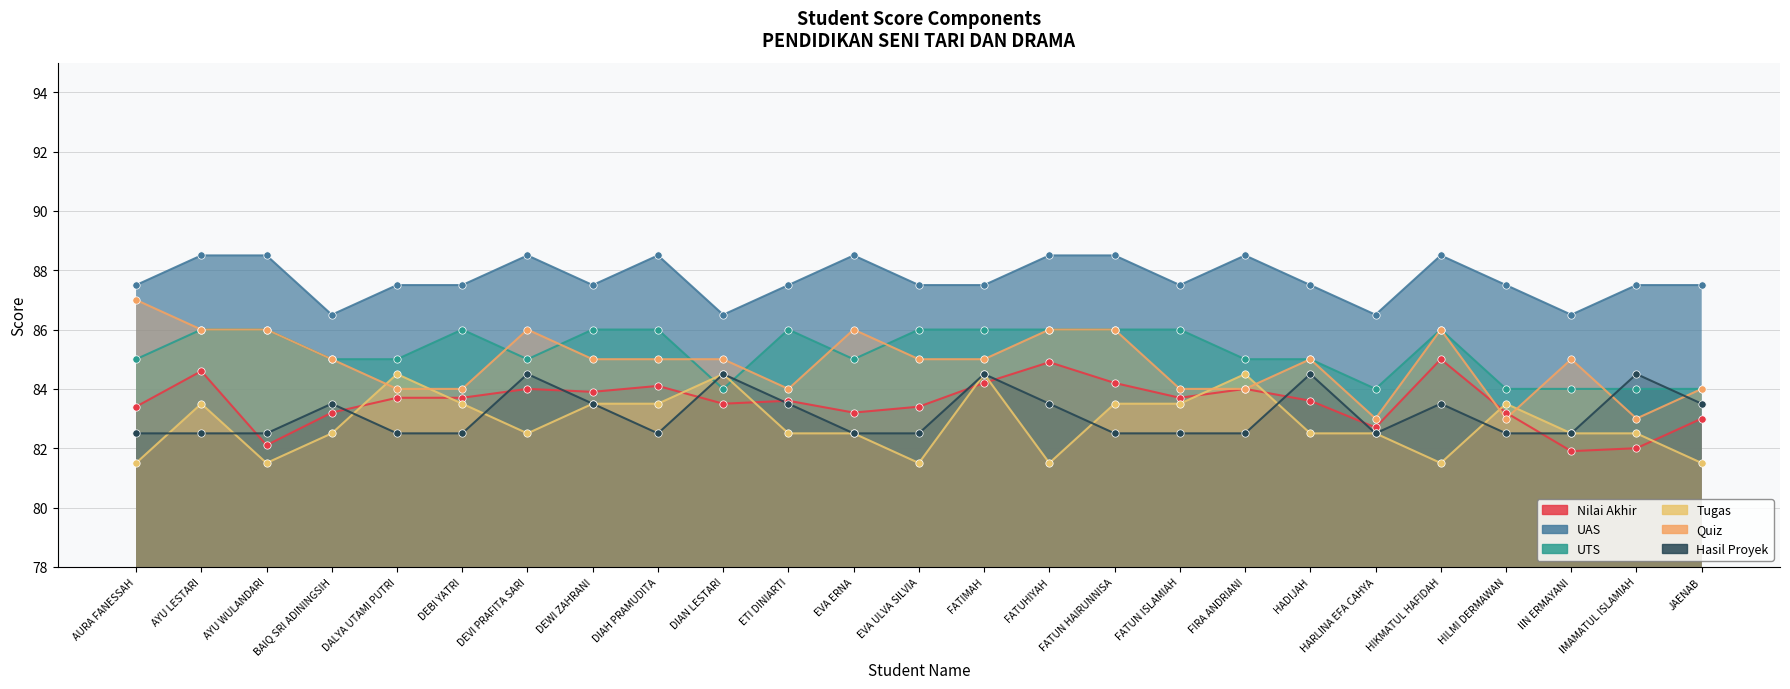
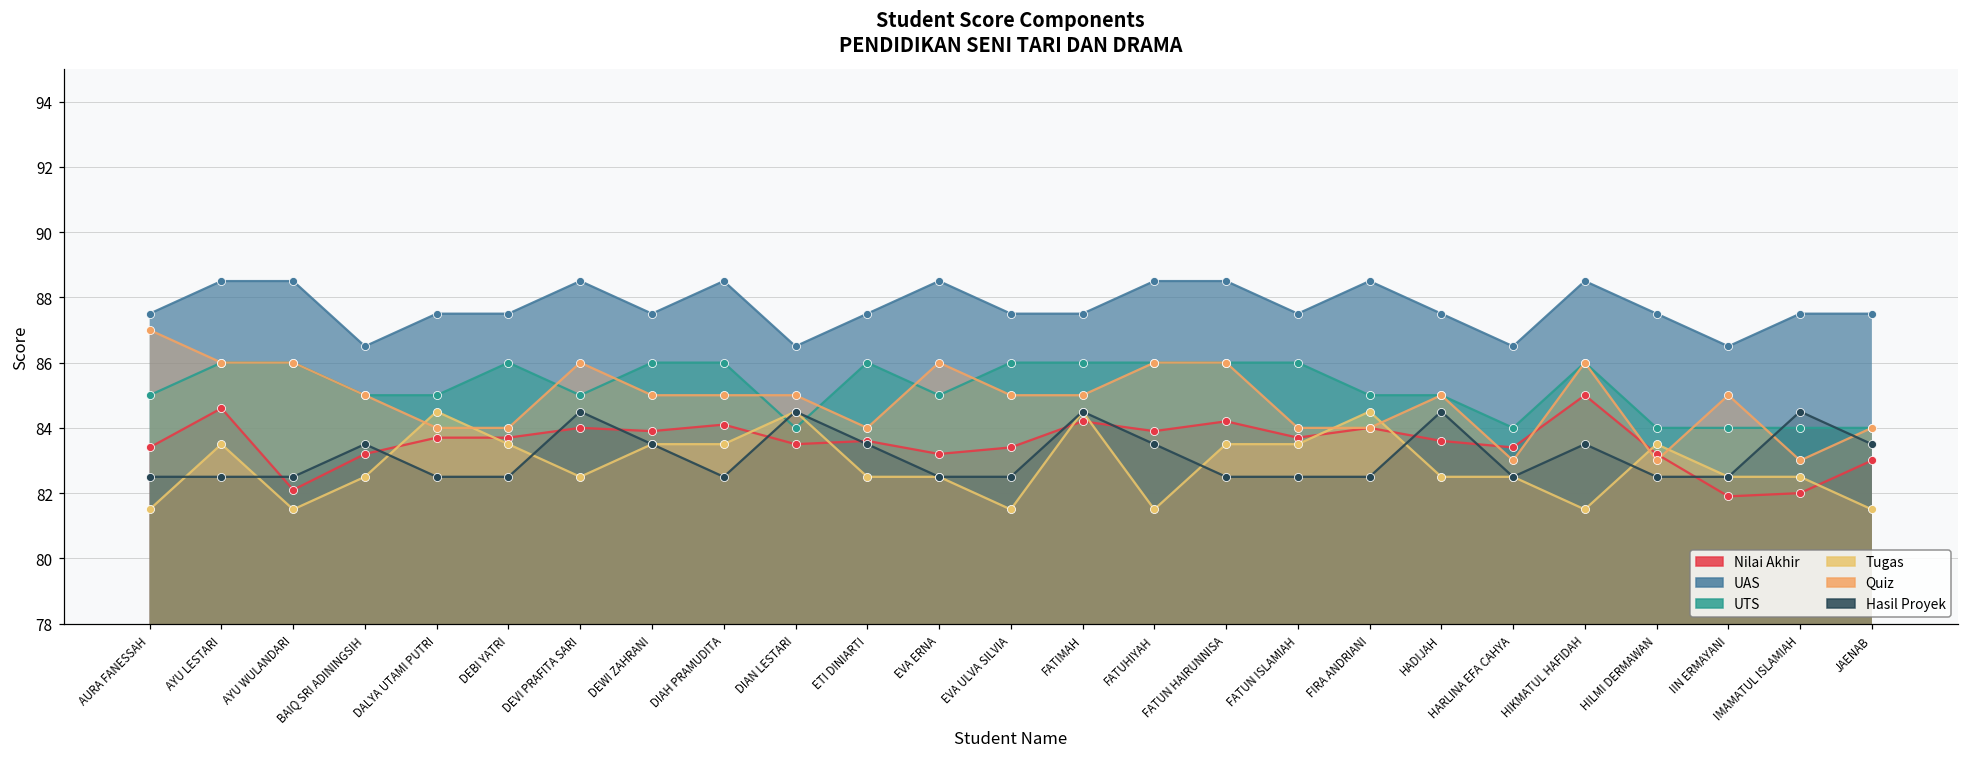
  {
    "Nilai Akhir": {
      "AURA FANESSAH": 83.4,
      "AYU LESTARI": 84.6,
      "AYU WULANDARI": 82.1,
      "BAIQ SRI ADININGSIH": 83.2,
      "DALYA UTAMI PUTRI": 83.7,
      "DEBI YATRI": 83.7,
      "DEVI PRAFITA SARI": 84.0,
      "DEWI ZAHRANI": 83.9,
      "DIAH PRAMUDITA": 84.1,
      "DIAN LESTARI": 83.5,
      "ETI DINIARTI": 83.6,
      "EVA ERNA": 83.2,
      "EVA ULVA SILVIA": 83.4,
      "FATIMAH": 84.2,
-     "FATUHIYAH": 84.9,
+     "FATUHIYAH": 83.9,
      "FATUN HAIRUNNISA": 84.2,
      "FATUN ISLAMIAH": 83.7,
      "HADIJAH": 83.6,
-     "HARLINA EFA CAHYA": 82.7,
+     "HARLINA EFA CAHYA": 83.4,
      "HIKMATUL HAFIDAH": 85.0,
      "HILMI DERMAWAN": 83.2,
      "IIN ERMAYANI": 81.9,
      "IMAMATUL ISLAMIAH": 82.0,
      "JAENAB": 83.0
    },
    "Hasil Proyek": {
      "AURA FANESSAH": 82.5,
      "AYU LESTARI": 82.5,
      "AYU WULANDARI": 82.5,
      "BAIQ SRI ADININGSIH": 83.5,
      "DALYA UTAMI PUTRI": 82.5,
      "DEBI YATRI": 82.5,
      "DEVI PRAFITA SARI": 84.5,
      "DIAH PRAMUDITA": 82.5,
      "ETI DINIARTI": 83.5,
      "EVA ULVA SILVIA": 82.5,
      "FATUHIYAH": 83.5,
      "FATUN HAIRUNNISA": 82.5,
      "FATUN ISLAMIAH": 82.5,
      "FIRA ANDRIANI": 82.5,
      "HADIJAH": 84.5,
      "HIKMATUL HAFIDAH": 83.5,
      "HILMI DERMAWAN": 82.5,
      "IMAMATUL ISLAMIAH": 84.5,
      "JAENAB": 83.5
    }
  }
